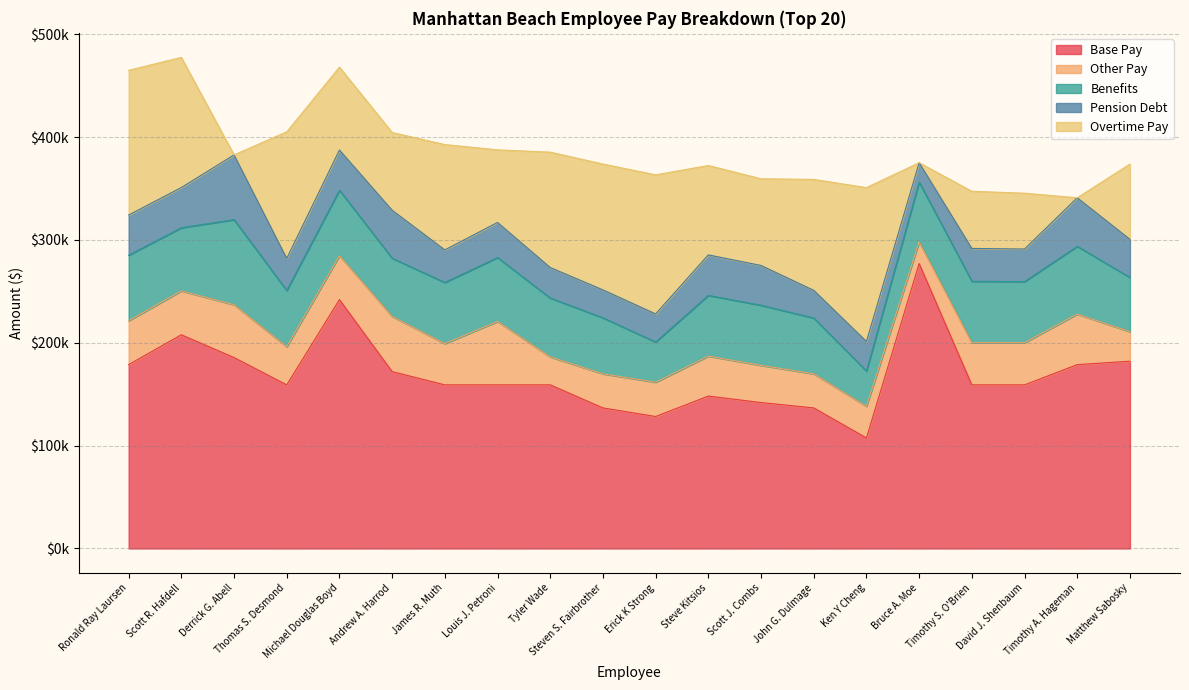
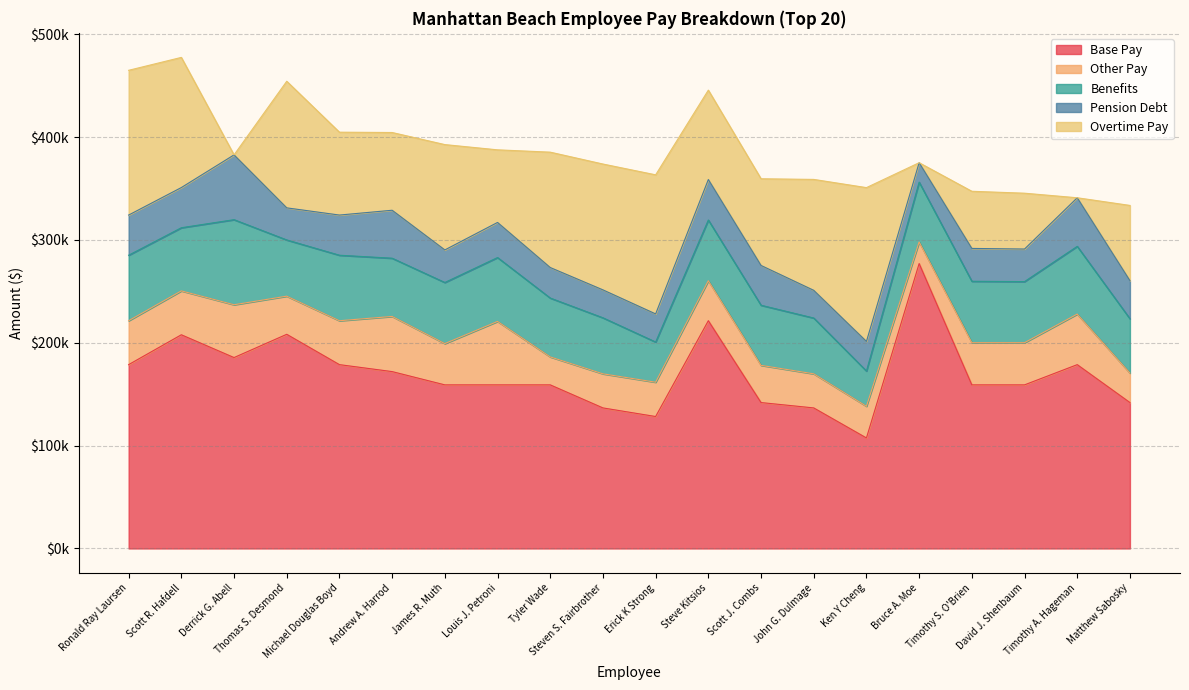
  {
    "Base Pay": {
      "Ronald Ray Laursen": "$179000",
      "Scott R. Hafdell": "$208000",
      "Derrick G. Abell": "$186000",
-     "Thomas S. Desmond": "$159000",
-     "Michael Douglas Boyd": "$242000",
+     "Thomas S. Desmond": "$208000",
+     "Michael Douglas Boyd": "$179000",
      "Andrew A. Harrod": "$172000",
      "James R. Muth": "$159000",
      "Louis J. Petroni": "$159000",
      "Tyler Wade": "$159000",
      "Steven S. Fairbrother": "$137000",
      "Erick K Strong": "$128000",
-     "Steve Kitsios": "$148000",
+     "Steve Kitsios": "$222000",
      "Scott J. Combs": "$142000",
      "John G. Dulmage": "$137000",
      "Ken Y Cheng": "$107000",
      "Bruce A. Moe": "$277000",
      "Timothy S. O'Brien": "$159000",
      "David J. Shenbaum": "$159000",
      "Timothy A. Hageman": "$179000",
-     "Matthew Sabosky": "$182000"
+     "Matthew Sabosky": "$142000"
    }
  }
